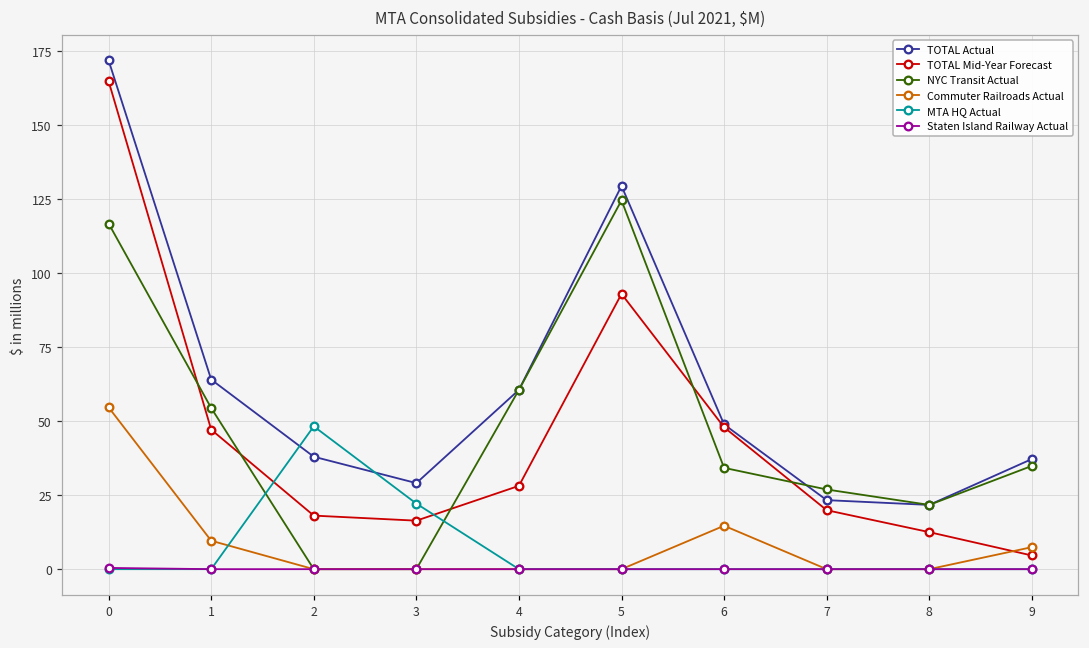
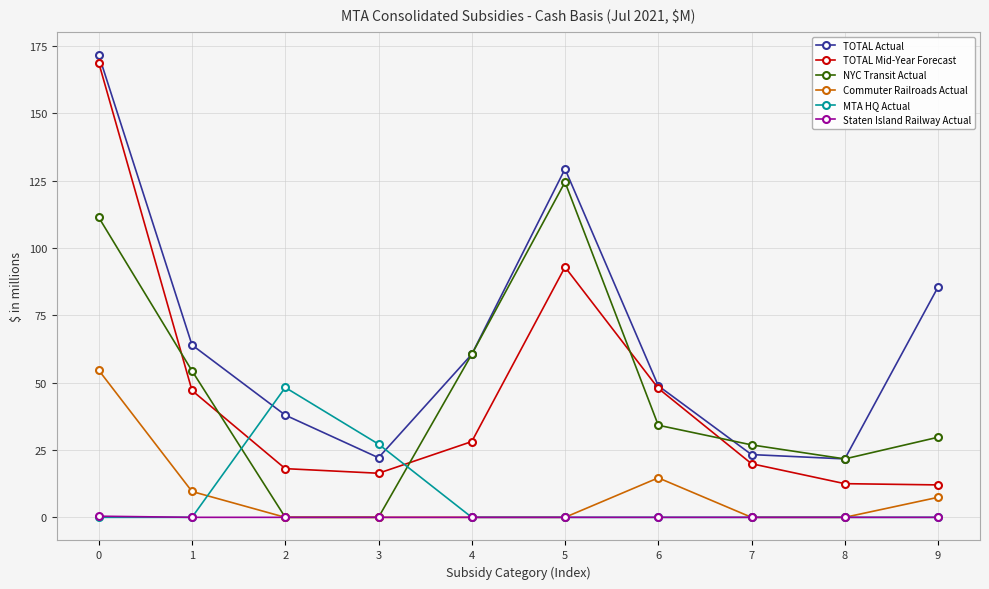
  {
    "TOTAL Actual": {
      "0": 172,
      "1": 64,
      "2": 38,
-     "3": 29,
+     "3": 22,
      "5": 129,
      "7": 23,
-     "9": 37
+     "9": 86
    },
    "TOTAL Mid-Year Forecast": {
-     "0": 165,
+     "0": 169,
      "1": 47,
      "2": 18,
      "3": 16,
      "4": 28,
      "5": 93,
      "7": 20,
      "8": 13,
-     "9": 5
+     "9": 12
    },
    "NYC Transit Actual": {
-     "0": 117,
+     "0": 111,
      "1": 54,
      "5": 124,
      "6": 34,
      "7": 27,
-     "9": 35
+     "9": 30
    },
    "Commuter Railroads Actual": {
      "0": 55,
      "1": 10,
      "6": 15,
      "9": 7
    },
    "MTA HQ Actual": {
      "2": 48,
-     "3": 22
+     "3": 27
    }
  }
